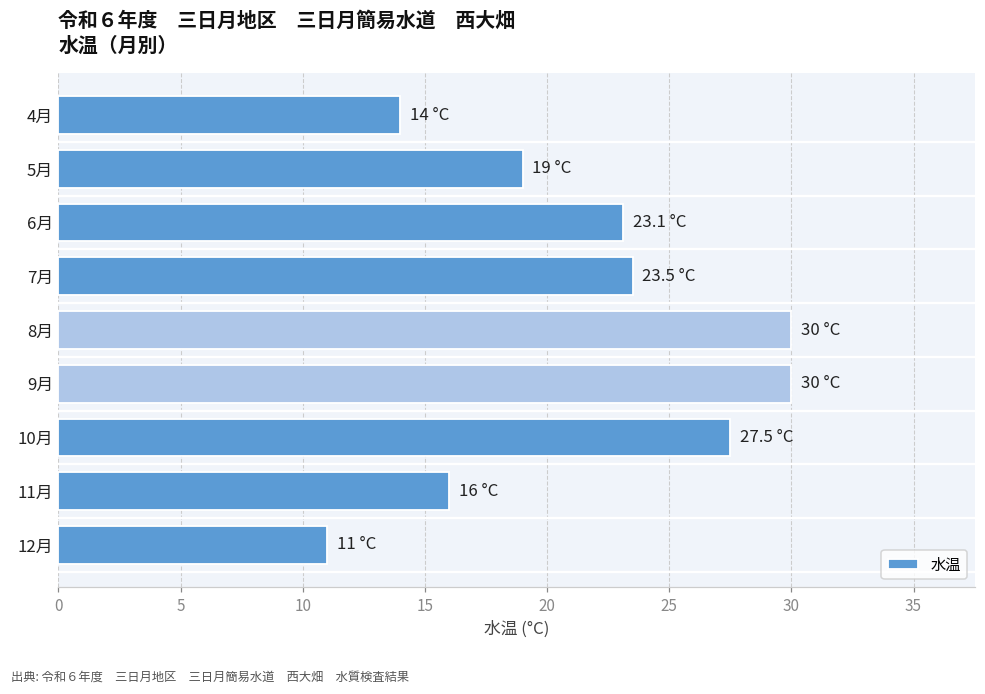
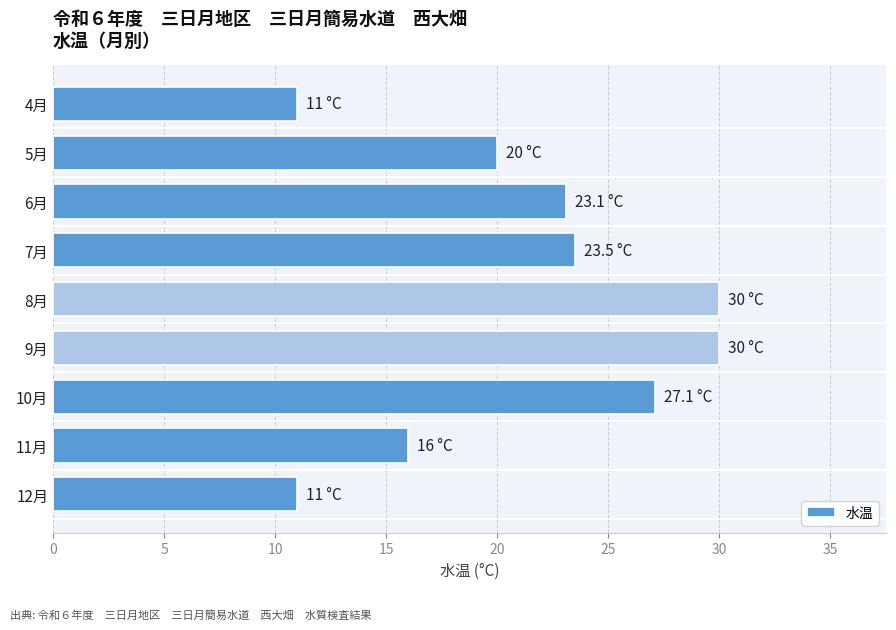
  {
-   "4月": 14,
-   "5月": 19,
+   "4月": 11,
+   "5月": 20,
    "6月": 23.1,
    "7月": 23.5,
    "8月": 30,
    "9月": 30,
-   "10月": 27.5,
+   "10月": 27.1,
    "11月": 16,
    "12月": 11
  }
